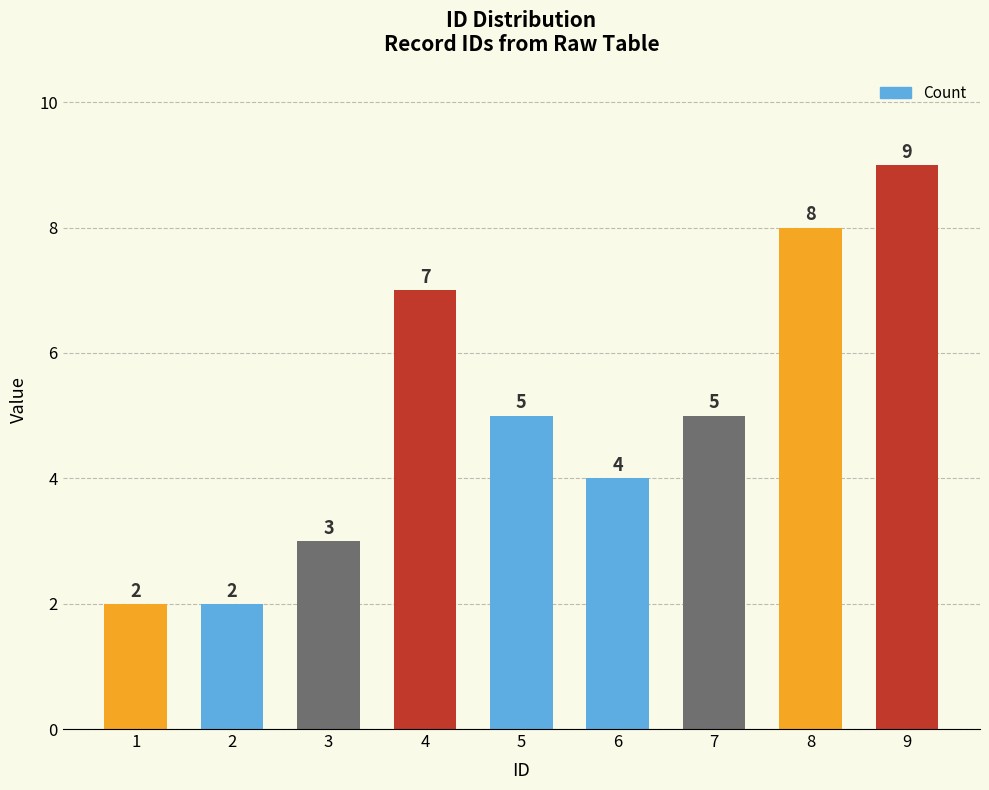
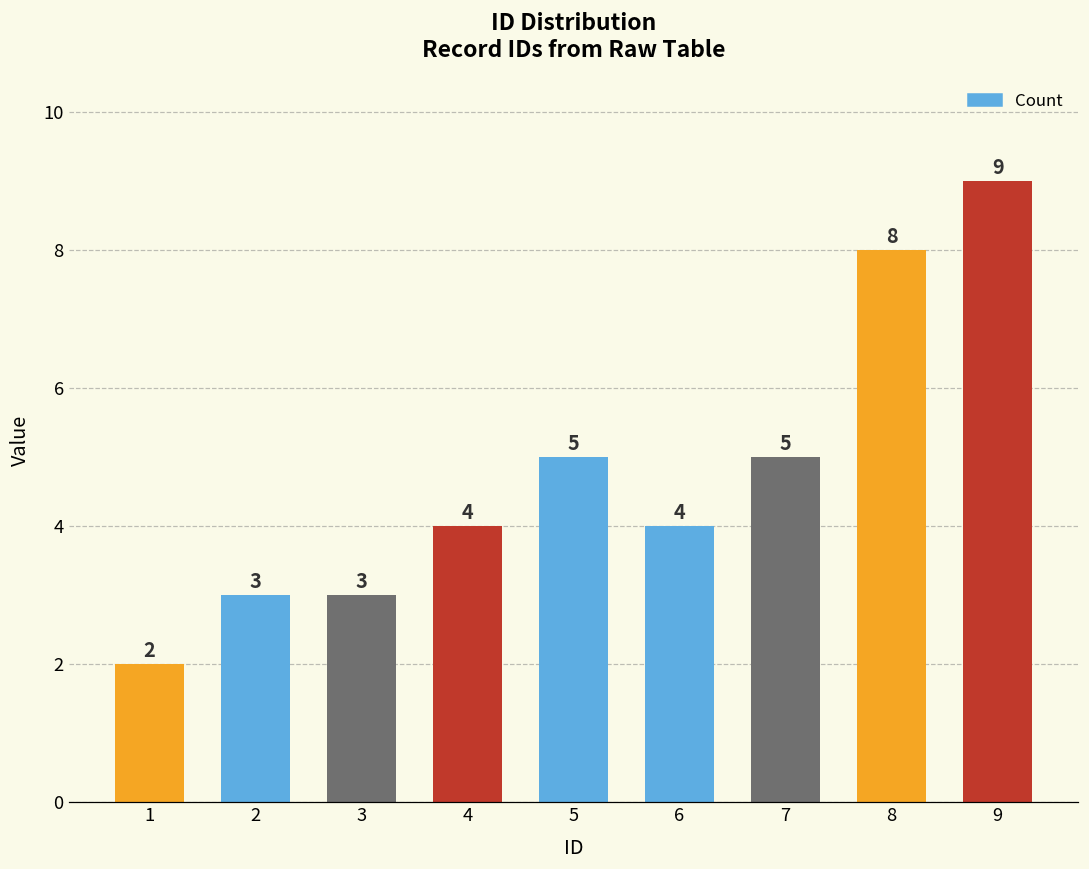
  {
    "1": 2,
-   "2": 2,
+   "2": 3,
    "3": 3,
-   "4": 7,
+   "4": 4,
    "5": 5,
    "6": 4,
    "7": 5,
    "8": 8,
    "9": 9
  }
